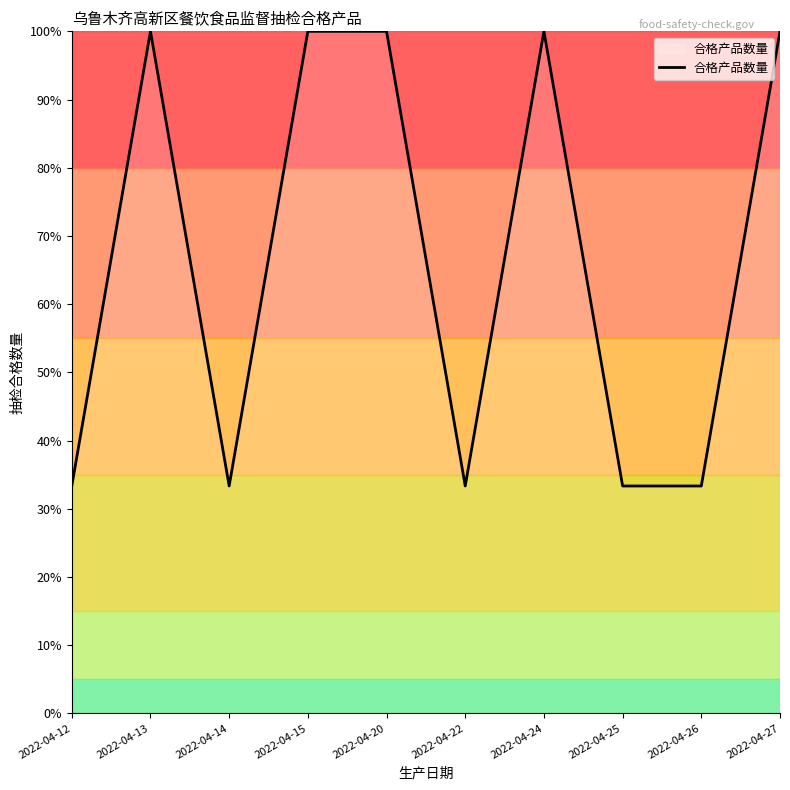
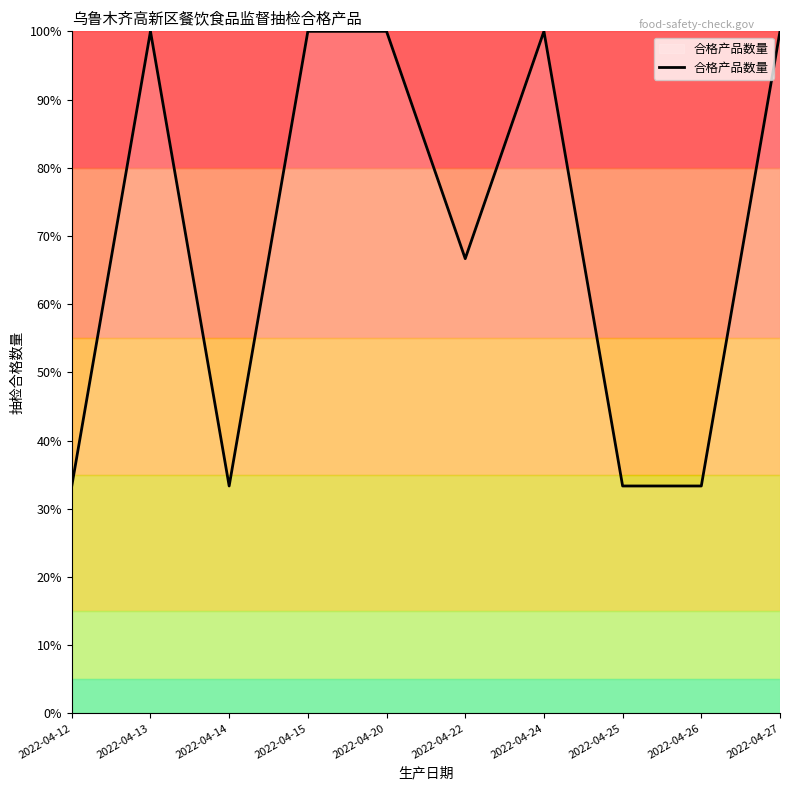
  {
    "2022-04-12": "33%",
    "2022-04-13": "100%",
    "2022-04-14": "33%",
    "2022-04-15": "100%",
    "2022-04-20": "100%",
-   "2022-04-22": "33%",
+   "2022-04-22": "67%",
    "2022-04-24": "100%",
    "2022-04-25": "33%",
    "2022-04-26": "33%",
    "2022-04-27": "100%"
  }
